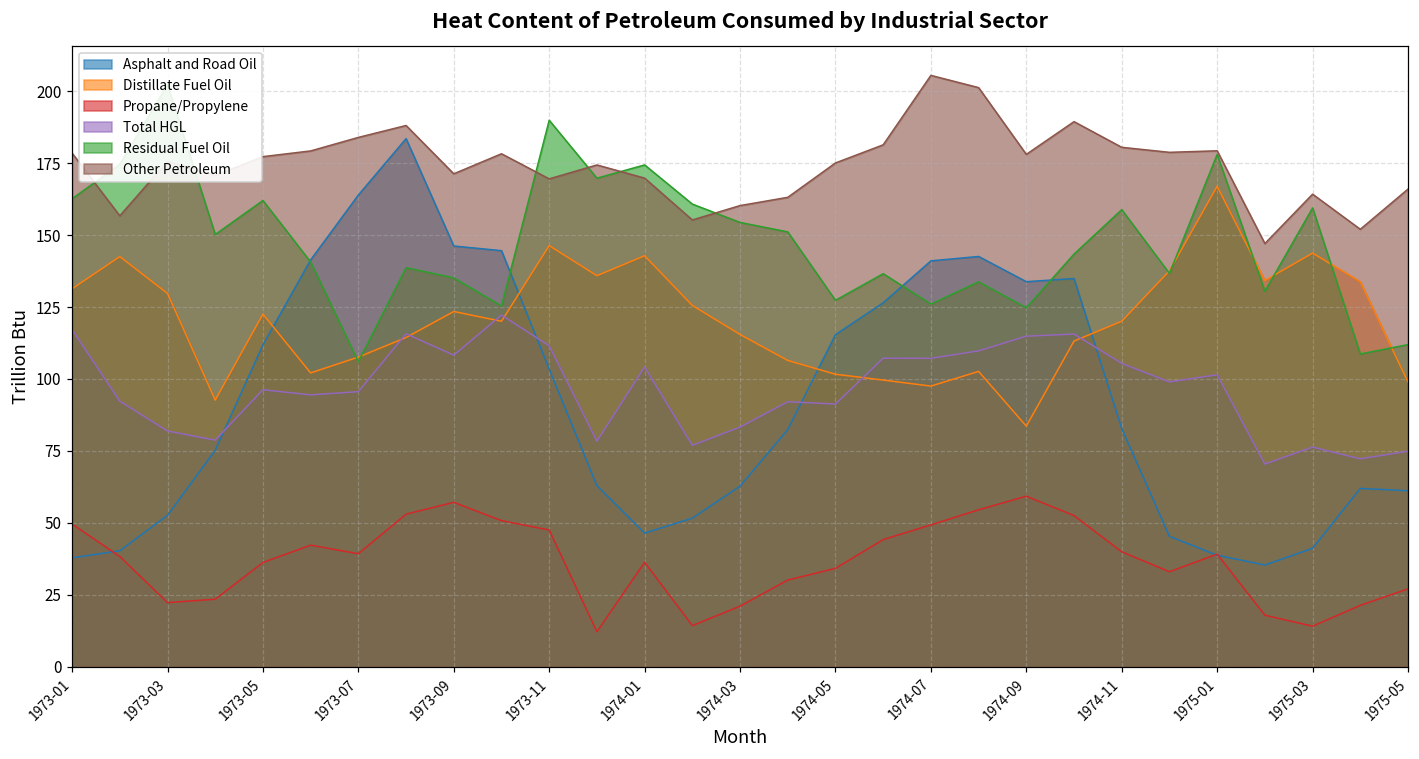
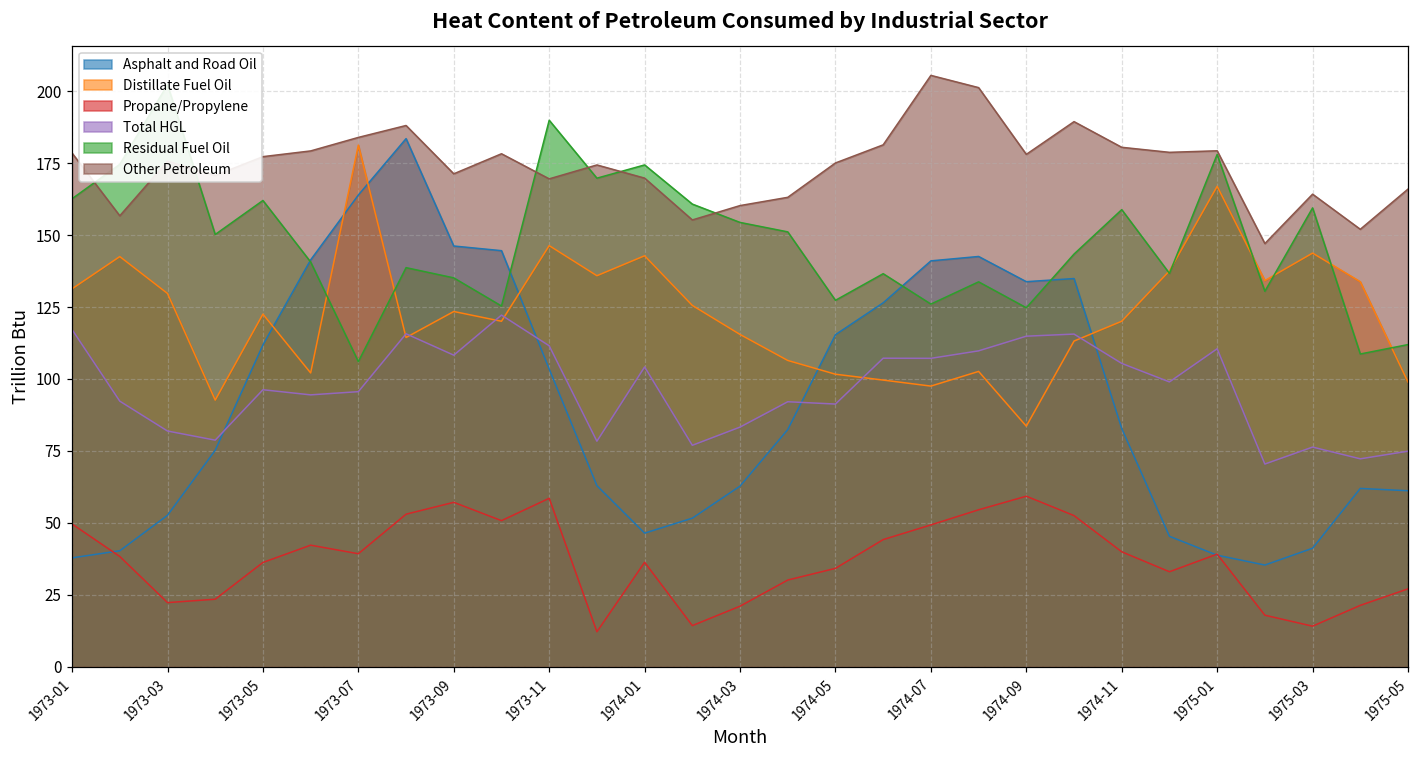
  {
    "Asphalt and Road Oil": {
      "1973-01": 38,
      "1973-03": 53,
      "1973-05": 112,
      "1973-07": 164,
      "1973-09": 146,
      "1973-11": 103,
      "1974-01": 46,
      "1974-03": 63,
      "1974-05": 115,
      "1974-07": 141,
      "1974-09": 134,
      "1974-11": 83,
      "1975-03": 41,
      "1975-05": 61
    },
    "Distillate Fuel Oil": {
      "1973-01": 131,
      "1973-03": 130,
      "1973-05": 123,
-     "1973-07": 108,
+     "1973-07": 181,
      "1973-09": 123,
      "1973-11": 146,
      "1974-01": 143,
      "1974-03": 115,
      "1974-05": 102,
      "1974-07": 98,
      "1974-09": 84,
      "1974-11": 120,
      "1975-01": 167,
      "1975-03": 144,
      "1975-05": 99
    },
    "Propane/Propylene": {
      "1973-01": 50,
      "1973-03": 22,
      "1973-05": 36,
      "1973-07": 39,
      "1973-09": 57,
-     "1973-11": 47,
+     "1973-11": 59,
      "1974-01": 36,
      "1974-03": 21,
      "1974-05": 34,
      "1974-07": 49,
      "1974-09": 59,
      "1974-11": 40,
      "1975-03": 14,
      "1975-05": 27
    },
    "Total HGL": {
      "1973-01": 117,
      "1973-03": 82,
      "1973-05": 96,
      "1973-07": 96,
      "1973-09": 108,
      "1973-11": 112,
      "1974-01": 104,
      "1974-03": 83,
      "1974-05": 91,
      "1974-07": 107,
      "1974-09": 115,
      "1974-11": 105,
-     "1975-01": 101,
+     "1975-01": 111,
      "1975-03": 76,
      "1975-05": 75
    },
    "Residual Fuel Oil": {
      "1973-01": 163,
      "1973-05": 162,
      "1973-07": 106,
      "1973-09": 135,
      "1973-11": 190,
      "1974-01": 174,
      "1974-03": 154,
      "1974-05": 127,
      "1974-07": 126,
      "1974-09": 125,
      "1974-11": 159,
      "1975-01": 178,
      "1975-03": 159,
      "1975-05": 112
    },
    "Other Petroleum": {
      "1973-01": 179,
      "1973-05": 177,
      "1973-07": 184,
      "1973-09": 171,
      "1973-11": 170,
      "1974-01": 170,
      "1974-03": 160,
      "1974-05": 175,
      "1974-07": 206,
      "1974-09": 178,
      "1974-11": 181,
      "1975-01": 179,
      "1975-03": 164,
      "1975-05": 166
    }
  }
